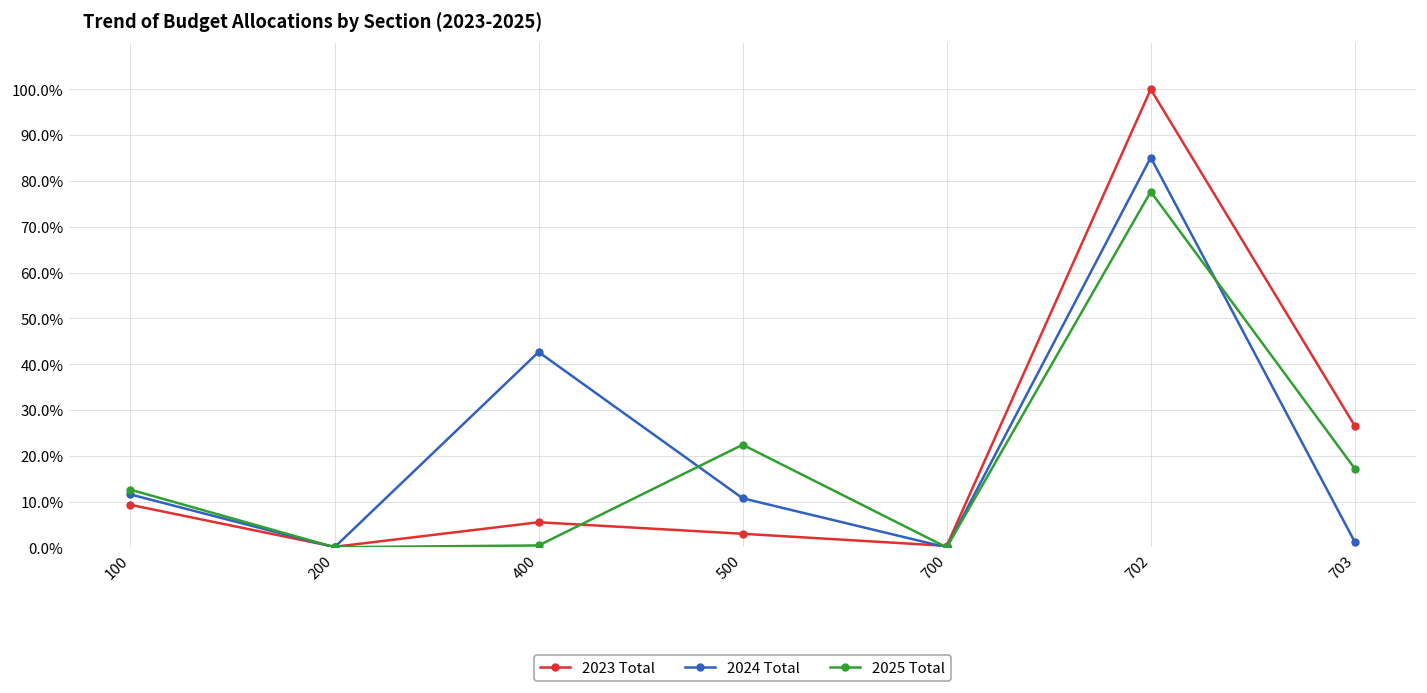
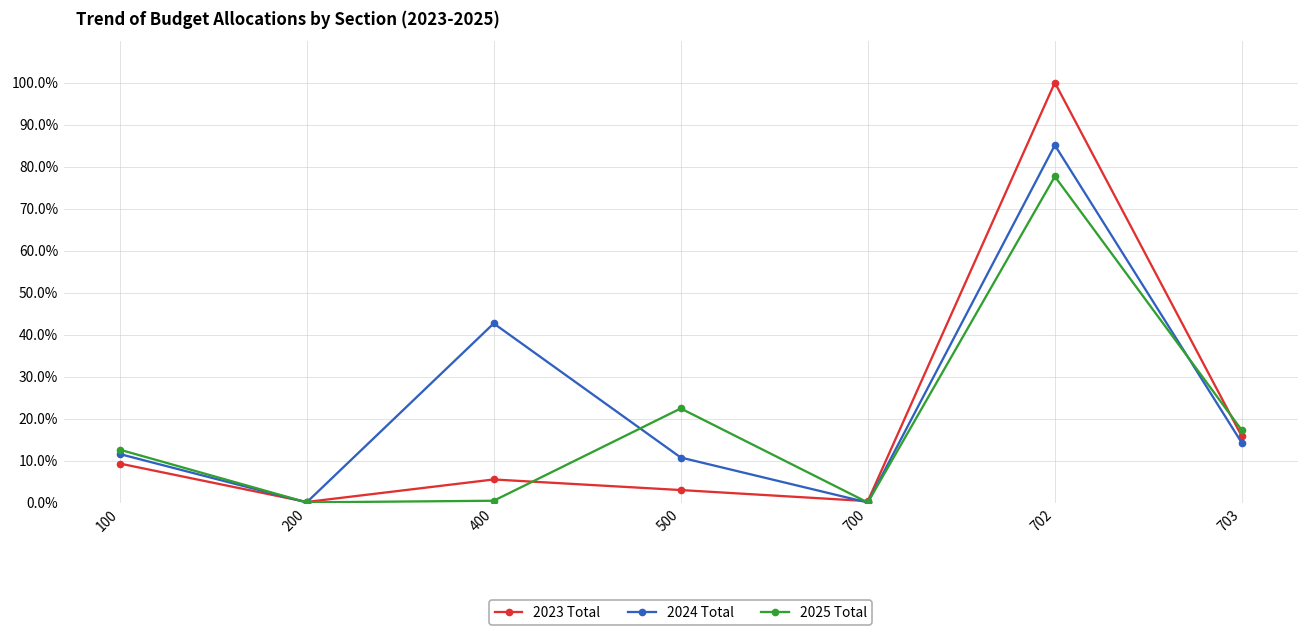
  {
    "2023 Total": {
      "100": "9%",
      "400": "5%",
      "500": "3%",
      "702": "100%",
-     "703": "27%"
+     "703": "16%"
    },
    "2024 Total": {
      "100": "12%",
      "400": "43%",
      "500": "11%",
      "702": "85%",
-     "703": "1%"
+     "703": "14%"
    },
    "2025 Total": {
      "100": "13%",
      "400": "0%",
      "500": "22%",
      "702": "78%",
      "703": "17%"
    }
  }
